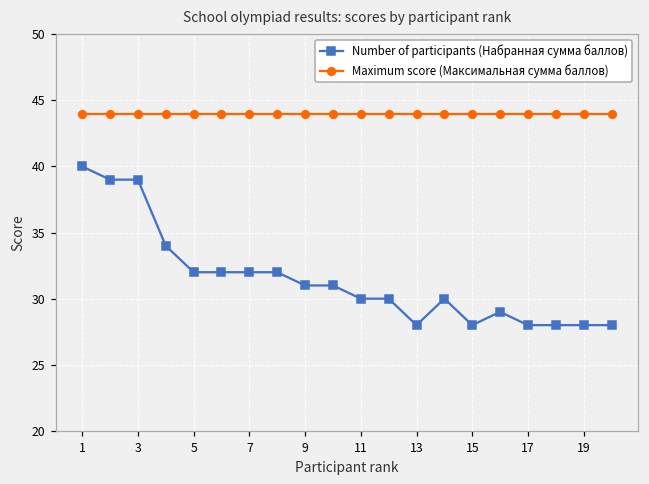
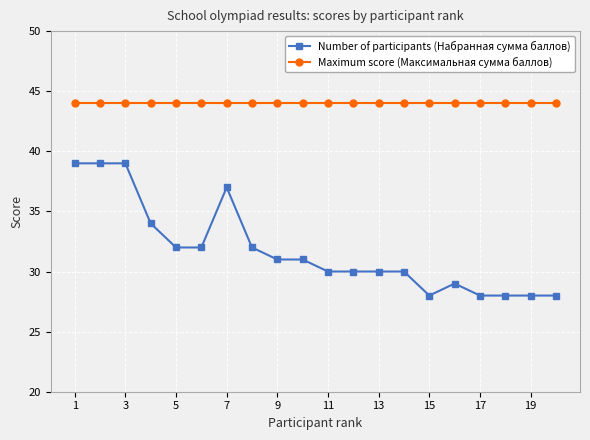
  {
    "Number of participants (Набранная сумма баллов)": {
-     "1": 40,
+     "1": 39,
      "3": 39,
      "5": 32,
-     "7": 32,
+     "7": 37,
      "9": 31,
      "11": 30,
-     "13": 28,
+     "13": 30,
      "15": 28,
      "17": 28,
      "19": 28
    },
    "Maximum score (Максимальная сумма баллов)": {
      "1": 44,
      "3": 44,
      "5": 44,
      "7": 44,
      "9": 44,
      "11": 44,
      "13": 44,
      "15": 44,
      "17": 44,
      "19": 44
    }
  }
